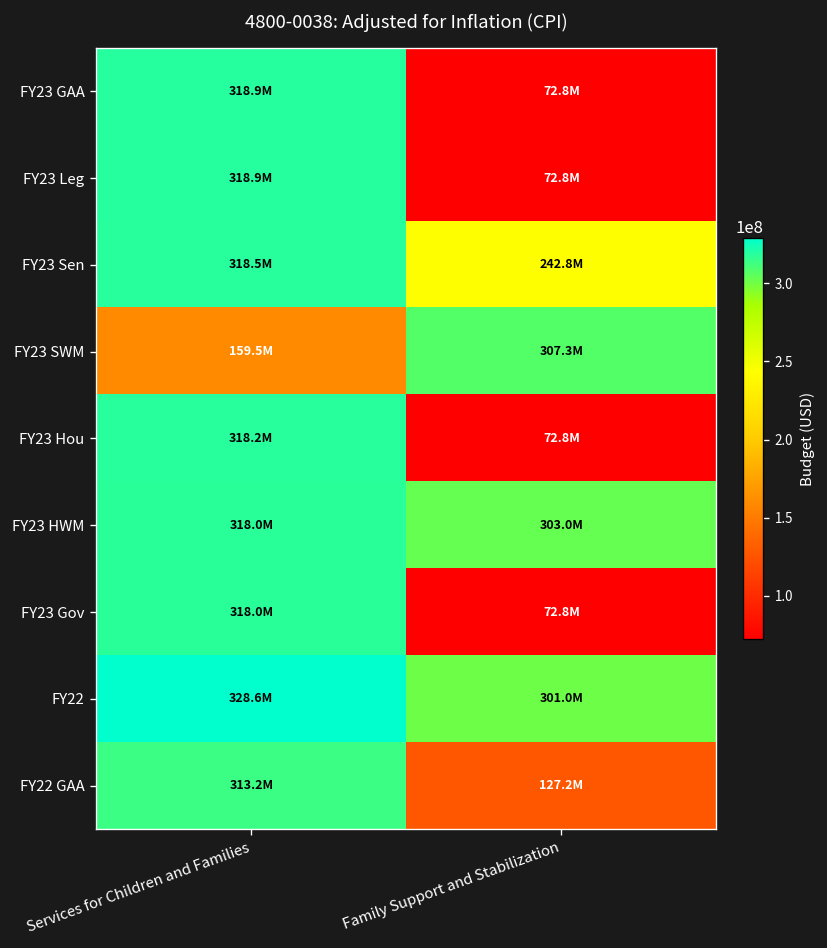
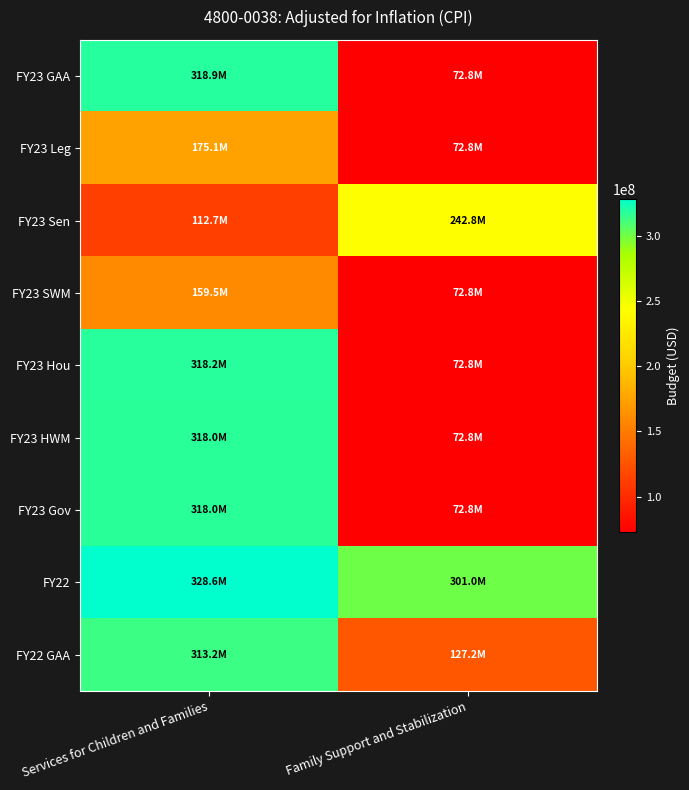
  {
    "FY23 GAA": {
      "Services for Children and Families": "318.9M",
      "Family Support and Stabilization": "72.8M"
    },
    "FY23 Leg": {
-     "Services for Children and Families": "318.9M",
+     "Services for Children and Families": "175.1M",
      "Family Support and Stabilization": "72.8M"
    },
    "FY23 Sen": {
-     "Services for Children and Families": "318.5M",
+     "Services for Children and Families": "112.7M",
      "Family Support and Stabilization": "242.8M"
    },
    "FY23 SWM": {
      "Services for Children and Families": "159.5M",
-     "Family Support and Stabilization": "307.3M"
+     "Family Support and Stabilization": "72.8M"
    },
    "FY23 Hou": {
      "Services for Children and Families": "318.2M",
      "Family Support and Stabilization": "72.8M"
    },
    "FY23 HWM": {
      "Services for Children and Families": "318.0M",
-     "Family Support and Stabilization": "303.0M"
+     "Family Support and Stabilization": "72.8M"
    },
    "FY23 Gov": {
      "Services for Children and Families": "318.0M",
      "Family Support and Stabilization": "72.8M"
    },
    "FY22": {
      "Services for Children and Families": "328.6M",
      "Family Support and Stabilization": "301.0M"
    },
    "FY22 GAA": {
      "Services for Children and Families": "313.2M",
      "Family Support and Stabilization": "127.2M"
    }
  }
